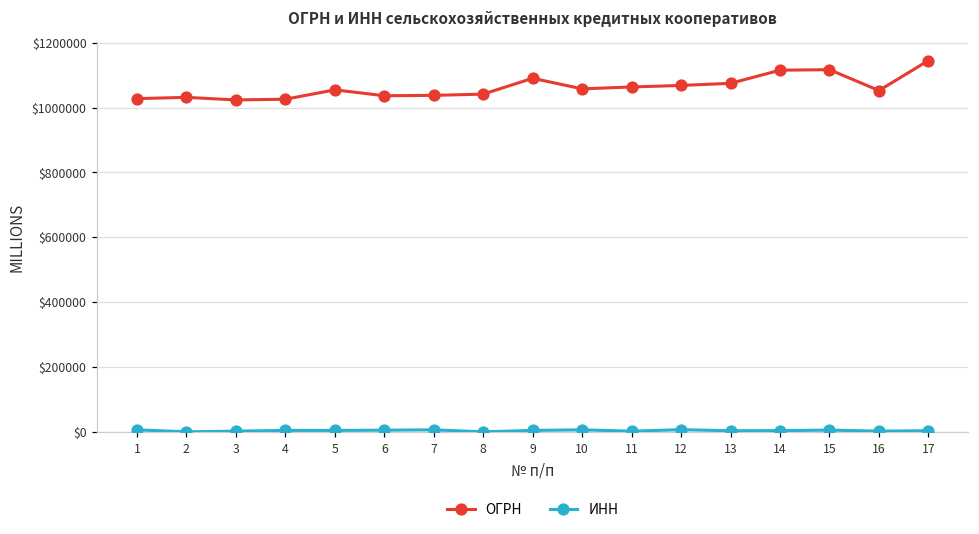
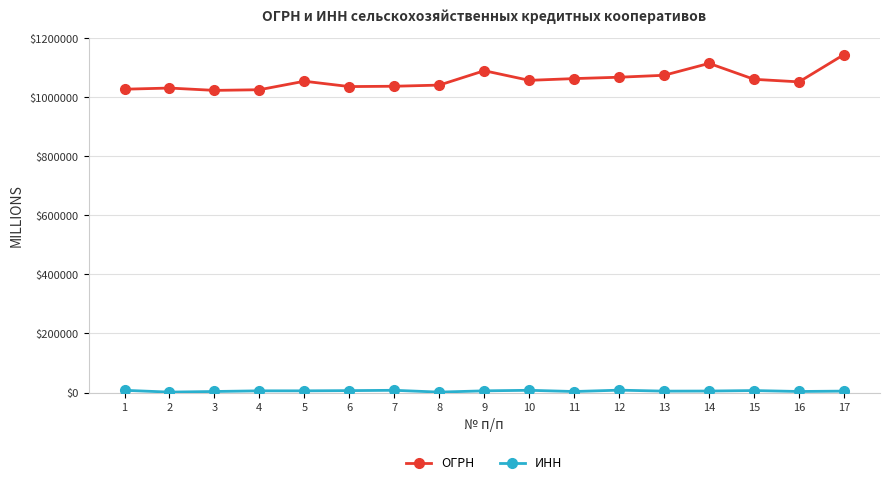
  {
    "ОГРН": {
      "1": "$1030000",
      "2": "$1030000",
      "3": "$1020000",
      "4": "$1030000",
      "5": "$1050000",
      "6": "$1040000",
      "7": "$1040000",
      "8": "$1040000",
      "9": "$1090000",
      "10": "$1060000",
      "11": "$1060000",
      "12": "$1070000",
      "13": "$1070000",
      "14": "$1120000",
-     "15": "$1120000",
+     "15": "$1060000",
      "16": "$1050000",
      "17": "$1140000"
    },
    "ИНН": {
      "1": "$10000",
      "2": "$0",
      "3": "$0",
      "4": "$10000",
      "5": "$10000",
      "6": "$10000",
      "7": "$10000",
      "8": "$0",
      "9": "$10000",
      "10": "$10000",
      "11": "$0",
      "12": "$10000",
      "13": "$0",
      "14": "$10000",
      "15": "$10000",
      "16": "$0",
      "17": "$0"
    }
  }
